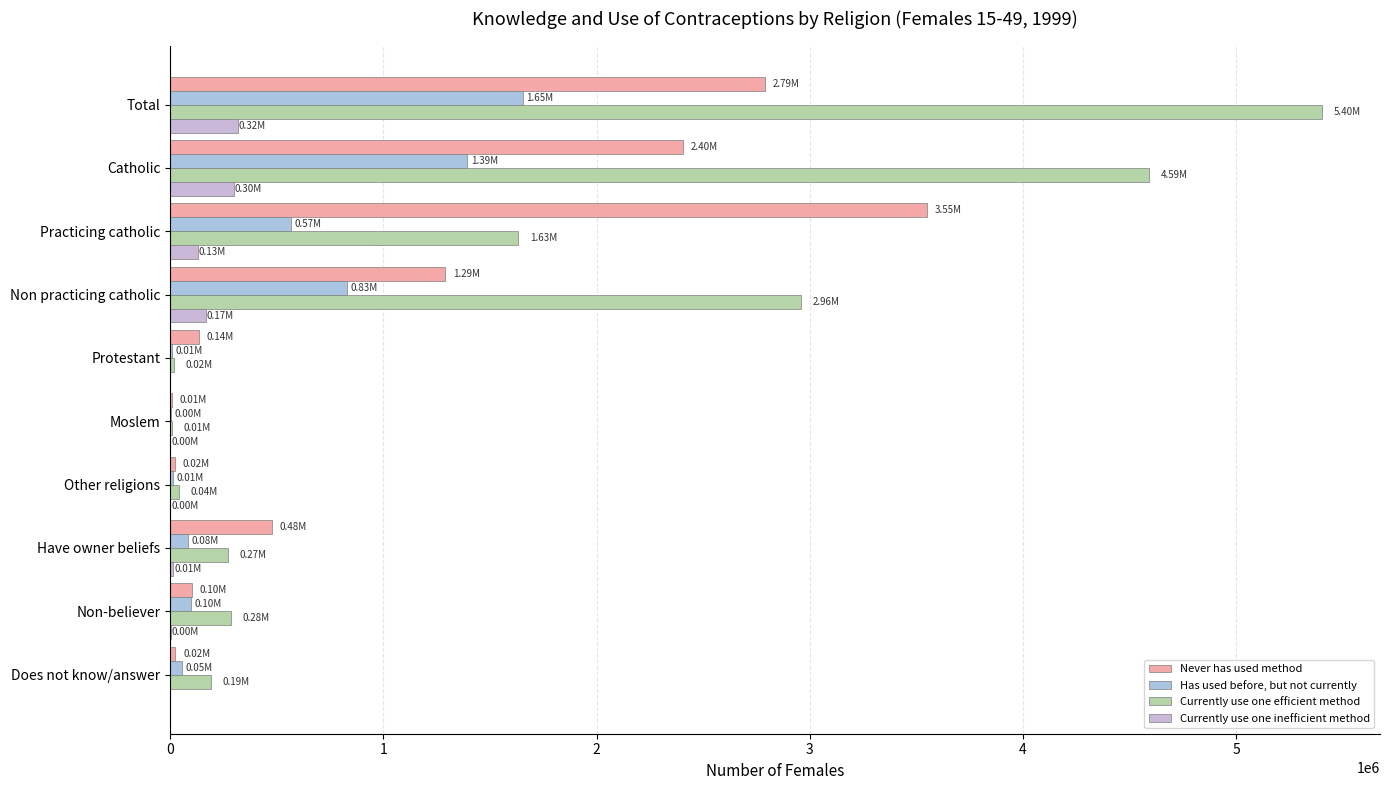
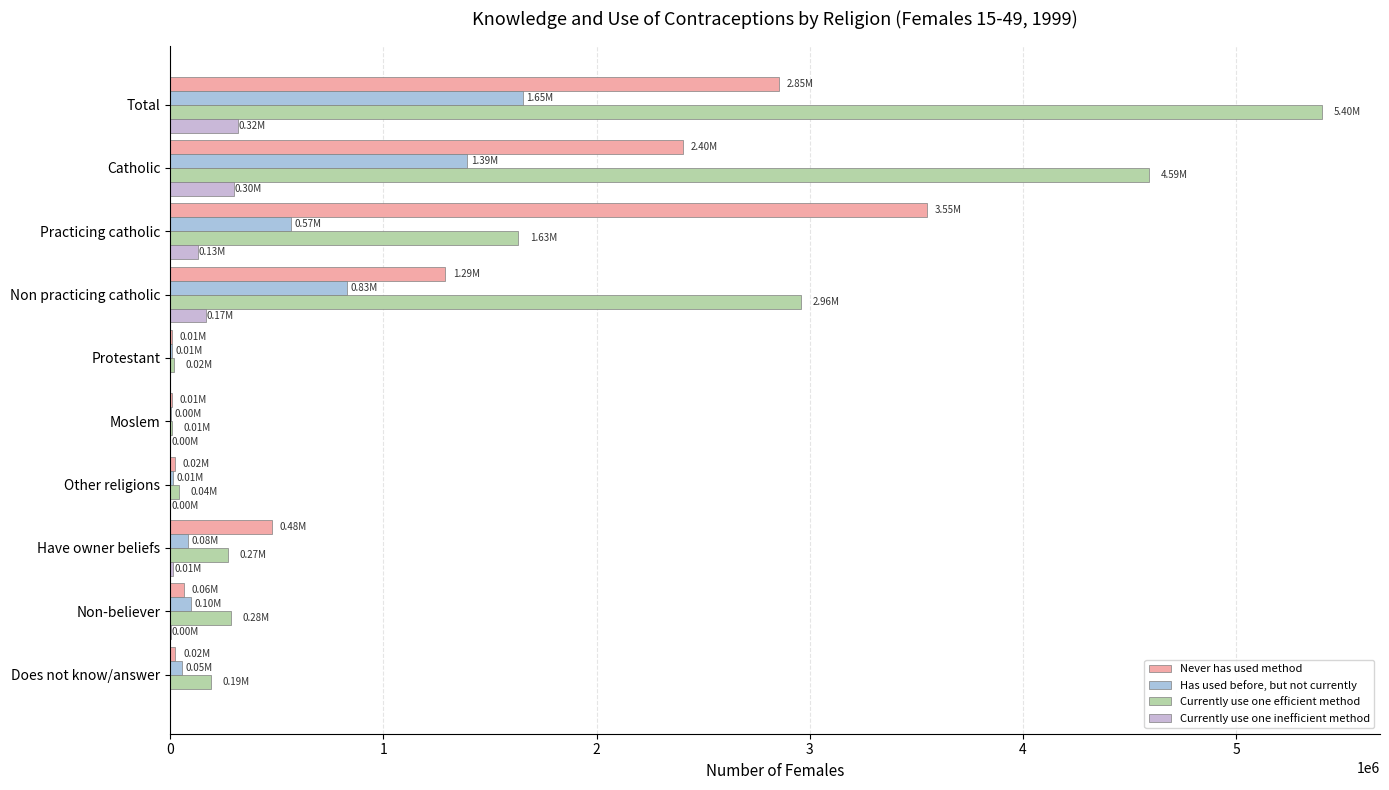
  {
    "Never has used method": {
-     "Total": "2.79M",
+     "Total": "2.85M",
      "Catholic": "2.40M",
      "Practicing catholic": "3.55M",
      "Non practicing catholic": "1.29M",
-     "Protestant": "0.14M",
+     "Protestant": "0.01M",
      "Moslem": "0.01M",
      "Other religions": "0.02M",
      "Have owner beliefs": "0.48M",
-     "Non-believer": "0.10M",
+     "Non-believer": "0.06M",
      "Does not know/answer": "0.02M"
    }
  }
